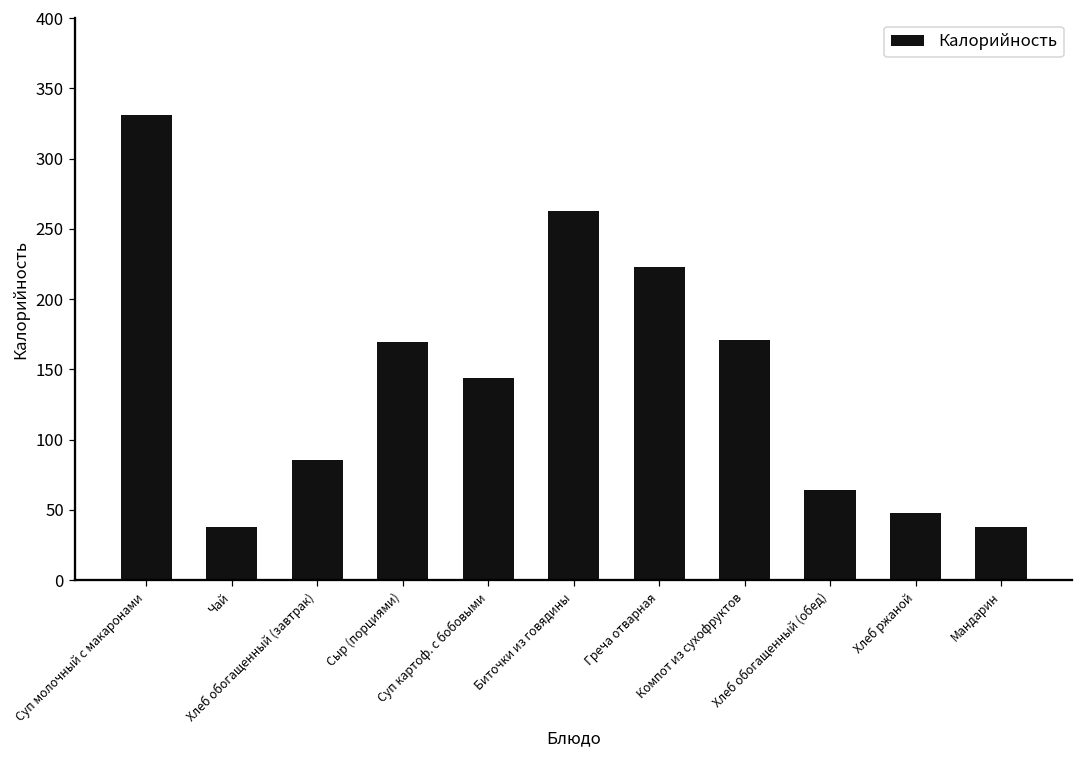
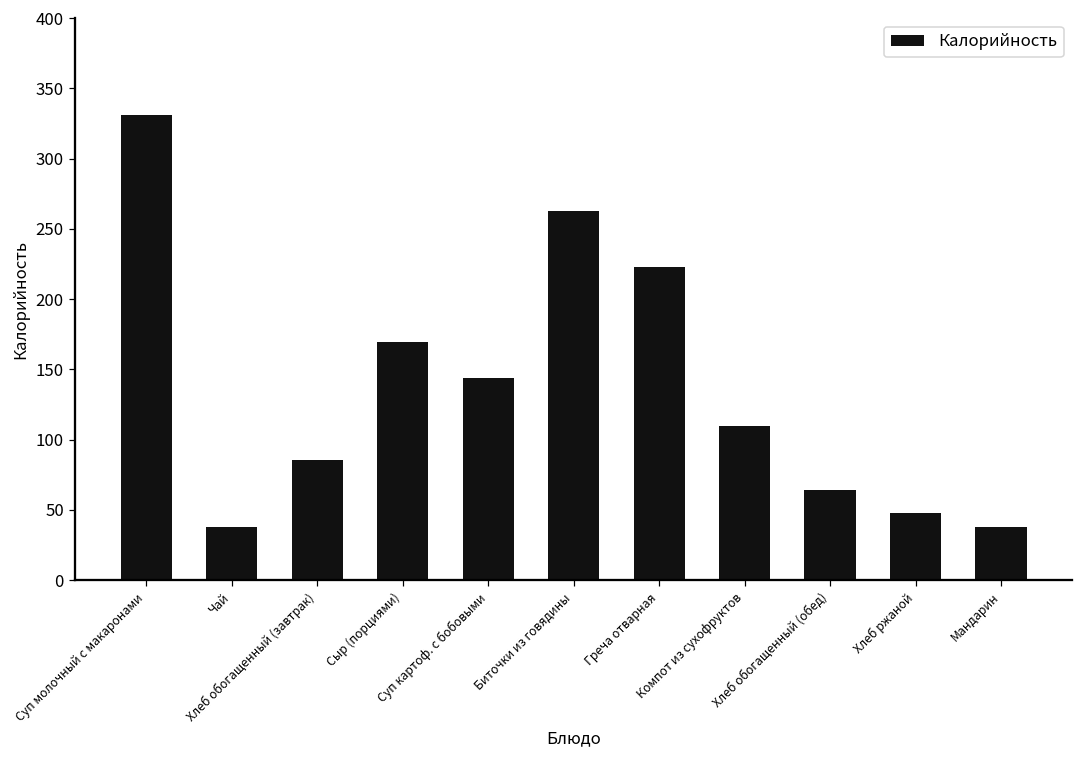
  {
    "Суп молочный с макаронами": 331,
    "Чай": 38,
    "Хлеб обогащенный (завтрак)": 86,
    "Сыр (порциями)": 170,
    "Суп картоф. с бобовыми": 144,
    "Биточки из говядины": 263,
    "Греча отварная": 223,
-   "Компот из сухофруктов": 171,
+   "Компот из сухофруктов": 110,
    "Хлеб обогащенный (обед)": 64,
    "Хлеб ржаной": 48,
    "Мандарин": 38
  }
